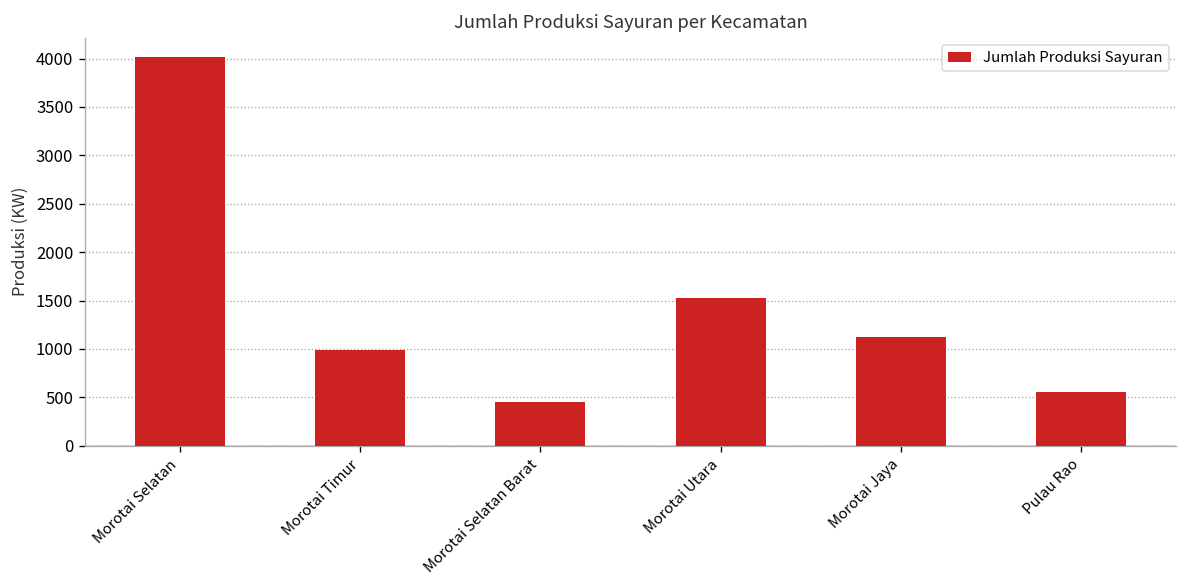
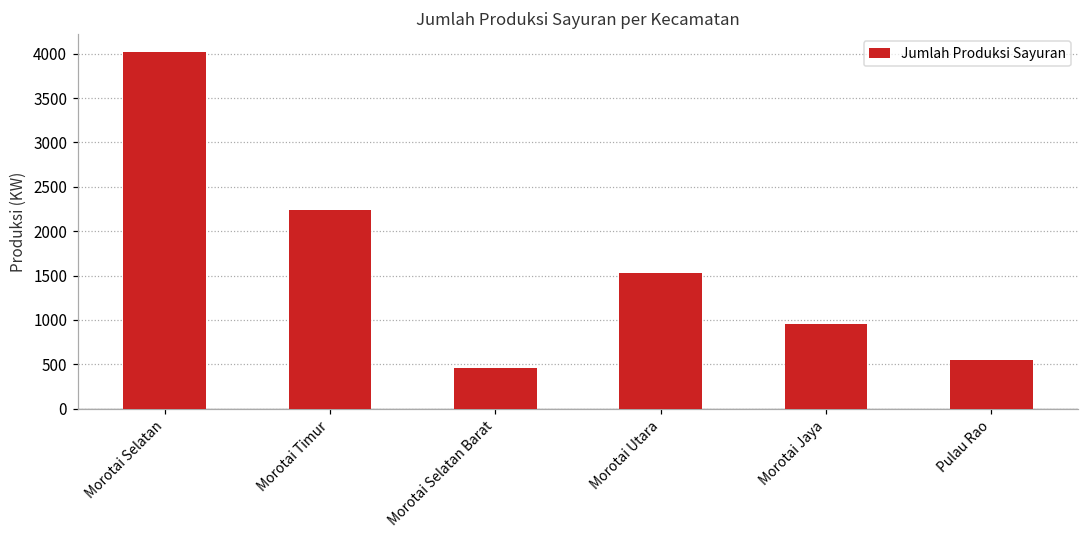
  {
    "Morotai Selatan": 4000,
-   "Morotai Timur": 1000,
+   "Morotai Timur": 2200,
    "Morotai Selatan Barat": 500,
    "Morotai Utara": 1500,
-   "Morotai Jaya": 1100,
+   "Morotai Jaya": 900,
    "Pulau Rao": 600
  }
